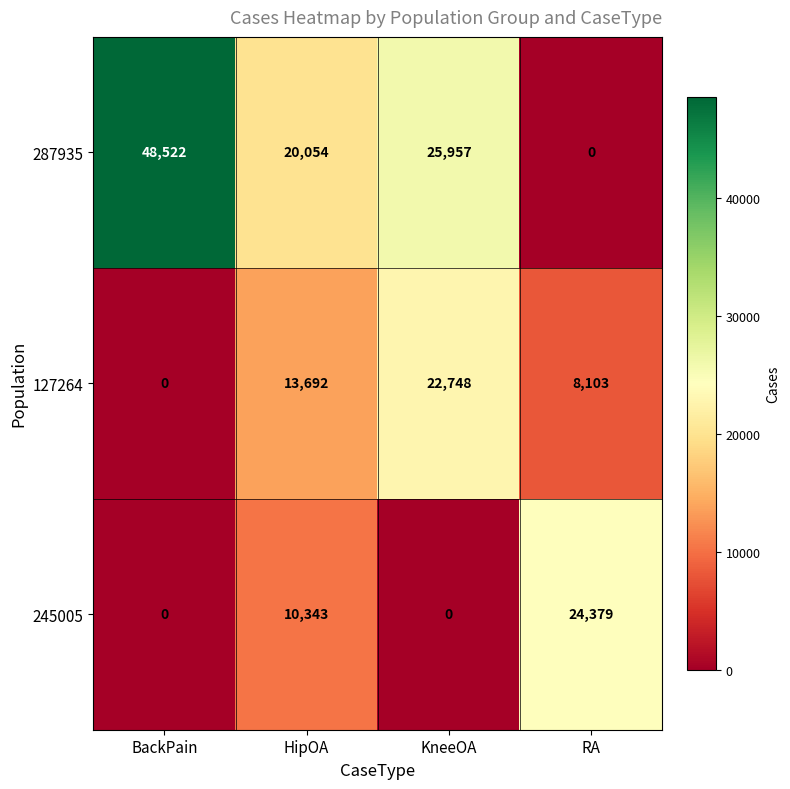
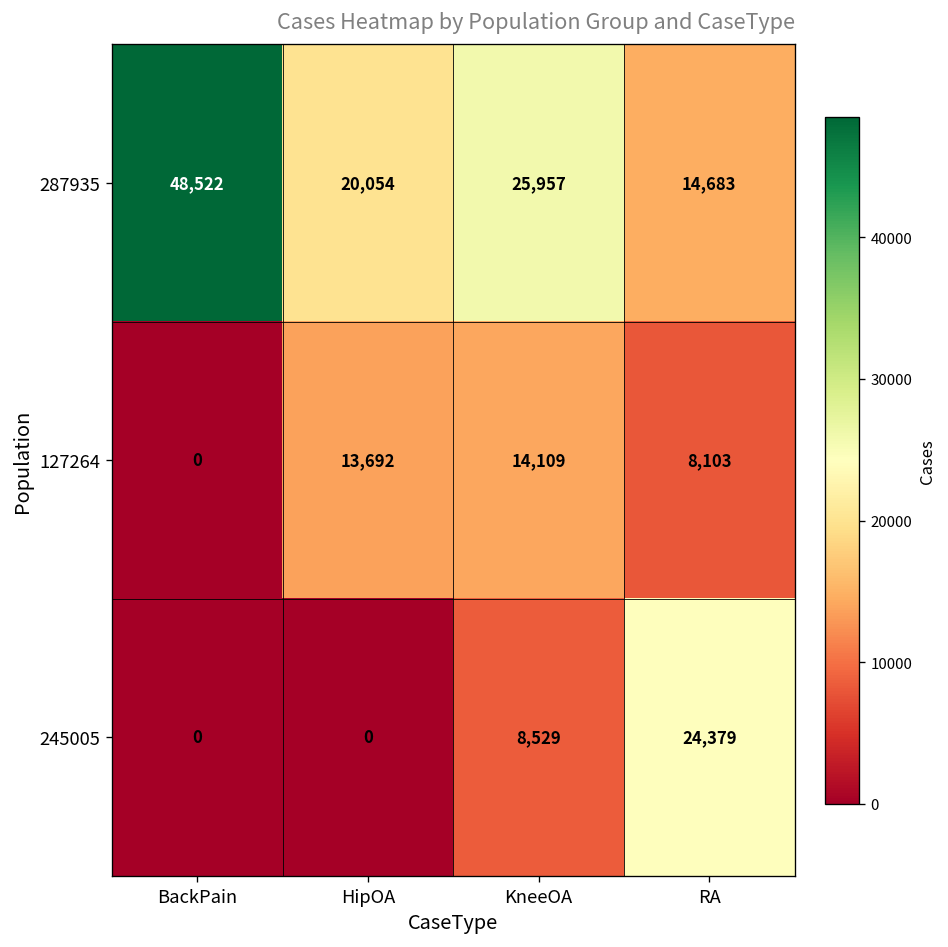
  {
    "287935": {
      "BackPain": "48,522",
      "HipOA": "20,054",
      "KneeOA": "25,957",
-     "RA": "0"
+     "RA": "14,683"
    },
    "127264": {
      "BackPain": "0",
      "HipOA": "13,692",
-     "KneeOA": "22,748",
+     "KneeOA": "14,109",
      "RA": "8,103"
    },
    "245005": {
      "BackPain": "0",
-     "HipOA": "10,343",
-     "KneeOA": "0",
+     "HipOA": "0",
+     "KneeOA": "8,529",
      "RA": "24,379"
    }
  }
